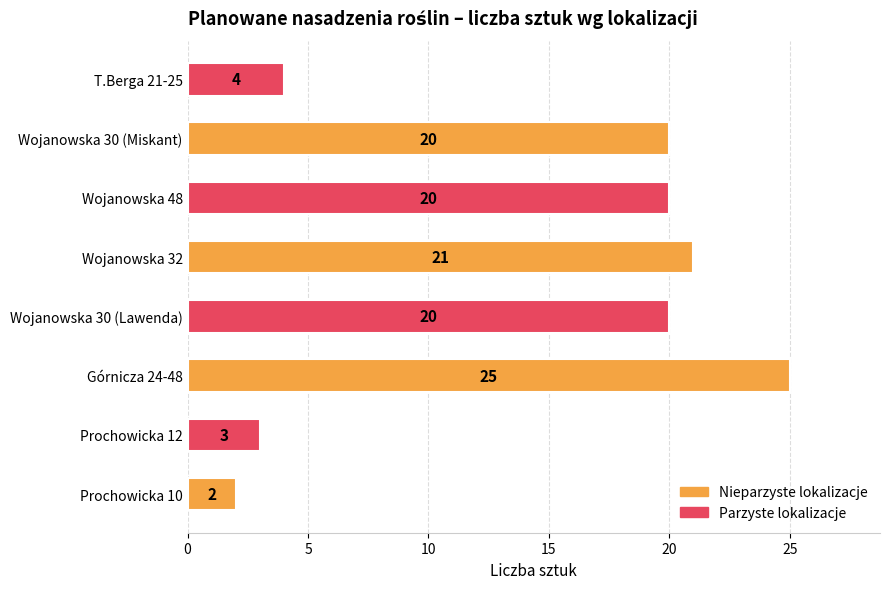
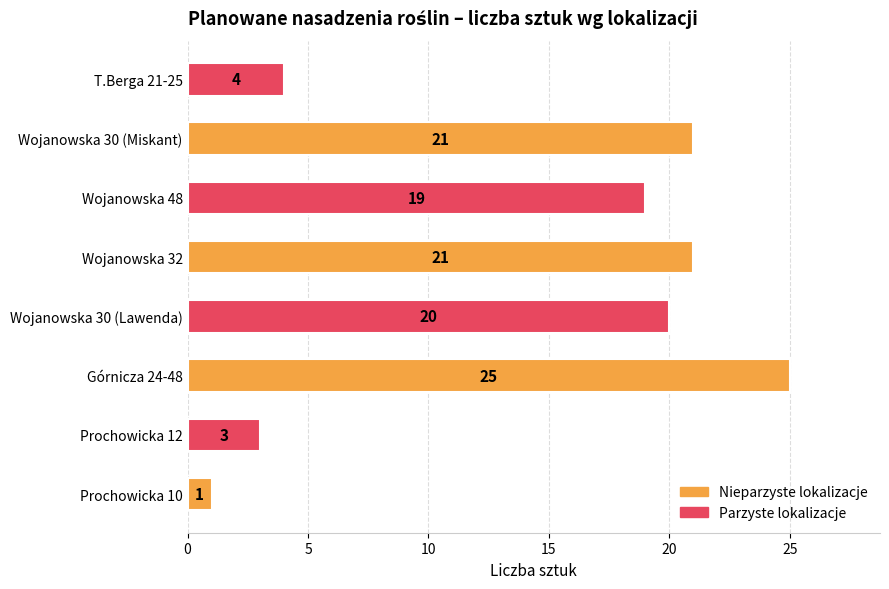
  {
    "T.Berga 21-25": 4,
-   "Wojanowska 30 (Miskant)": 20,
-   "Wojanowska 48": 20,
+   "Wojanowska 30 (Miskant)": 21,
+   "Wojanowska 48": 19,
    "Wojanowska 32": 21,
    "Wojanowska 30 (Lawenda)": 20,
    "Górnicza 24-48": 25,
    "Prochowicka 12": 3,
-   "Prochowicka 10": 2
+   "Prochowicka 10": 1
  }
